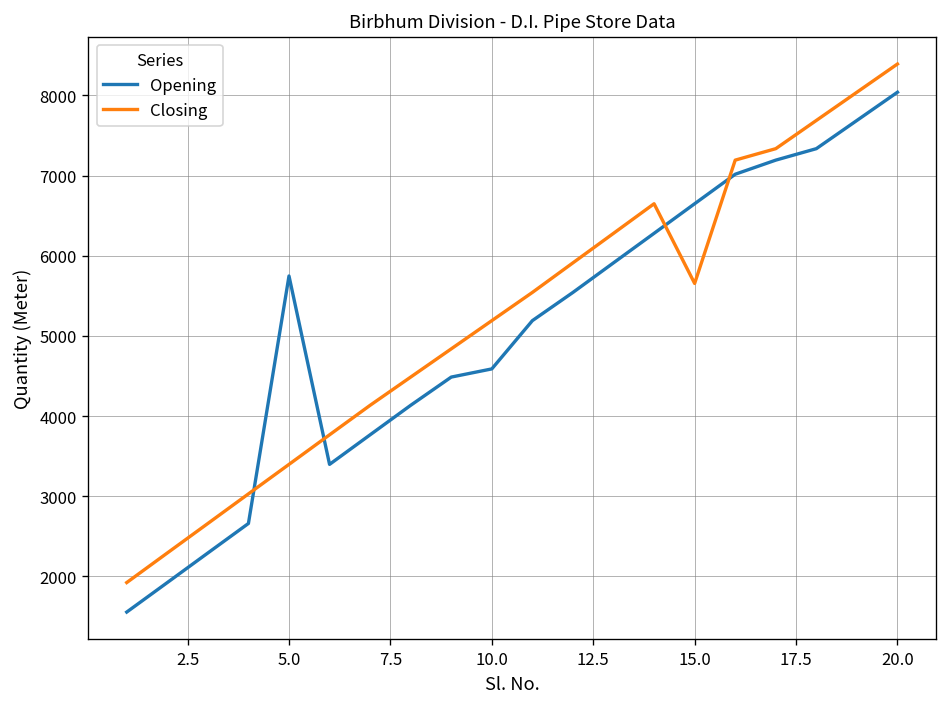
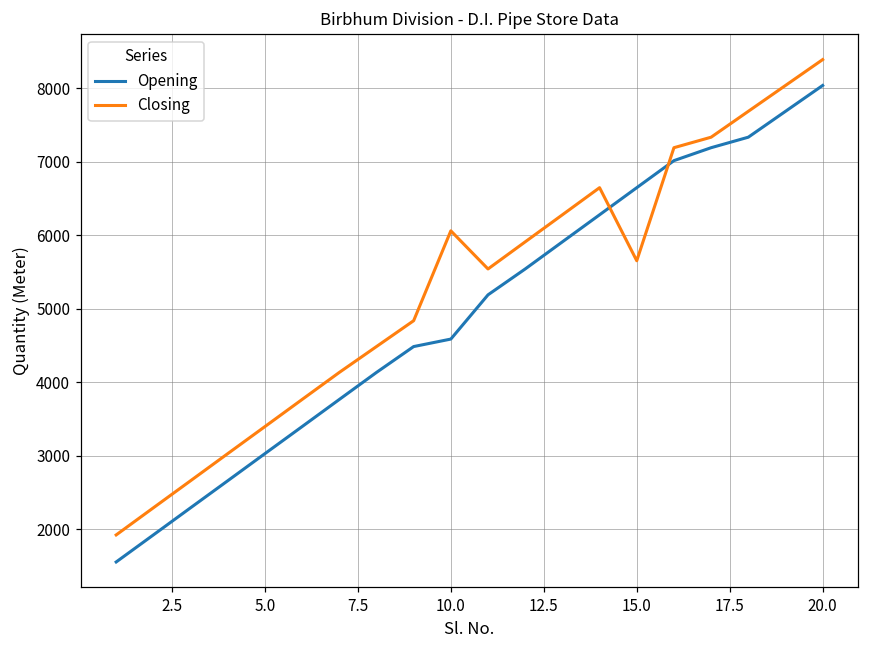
  {
    "Opening": {
-     "5.0": 5700,
+     "5.0": 3000,
      "10.0": 4600,
      "15.0": 6600,
      "20.0": 8000
    },
    "Closing": {
      "5.0": 3400,
-     "10.0": 5200,
+     "10.0": 6100,
      "15.0": 5700,
      "20.0": 8400
    }
  }
